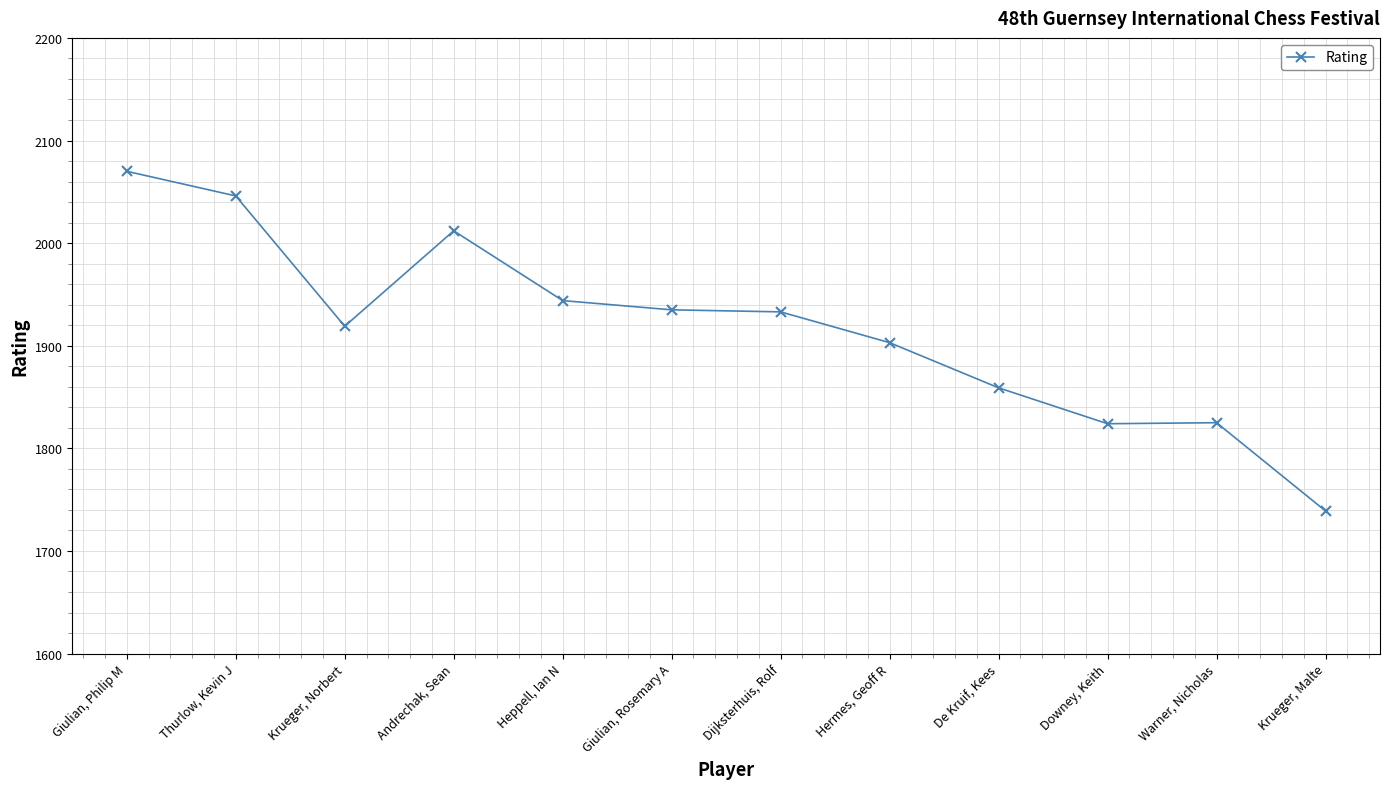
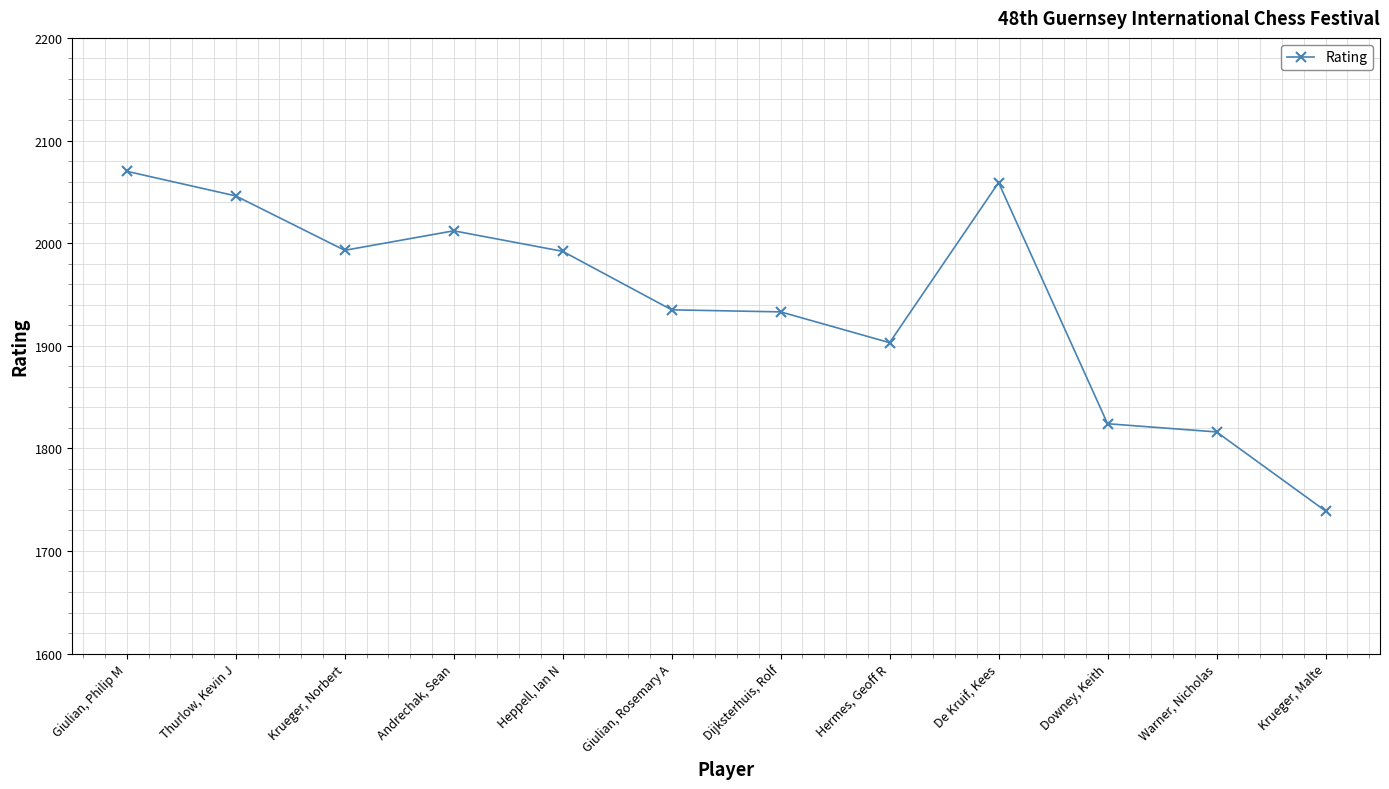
  {
    "Giulian, Philip M": 2070,
    "Thurlow, Kevin J": 2046,
-   "Krueger, Norbert": 1919,
+   "Krueger, Norbert": 1993,
    "Andrechak, Sean": 2012,
-   "Heppell, Ian N": 1944,
+   "Heppell, Ian N": 1992,
    "Giulian, Rosemary A": 1935,
    "Dijksterhuis, Rolf": 1933,
    "Hermes, Geoff R": 1903,
-   "De Kruif, Kees": 1859,
+   "De Kruif, Kees": 2059,
    "Downey, Keith": 1824,
-   "Warner, Nicholas": 1825,
+   "Warner, Nicholas": 1816,
    "Krueger, Malte": 1739
  }
